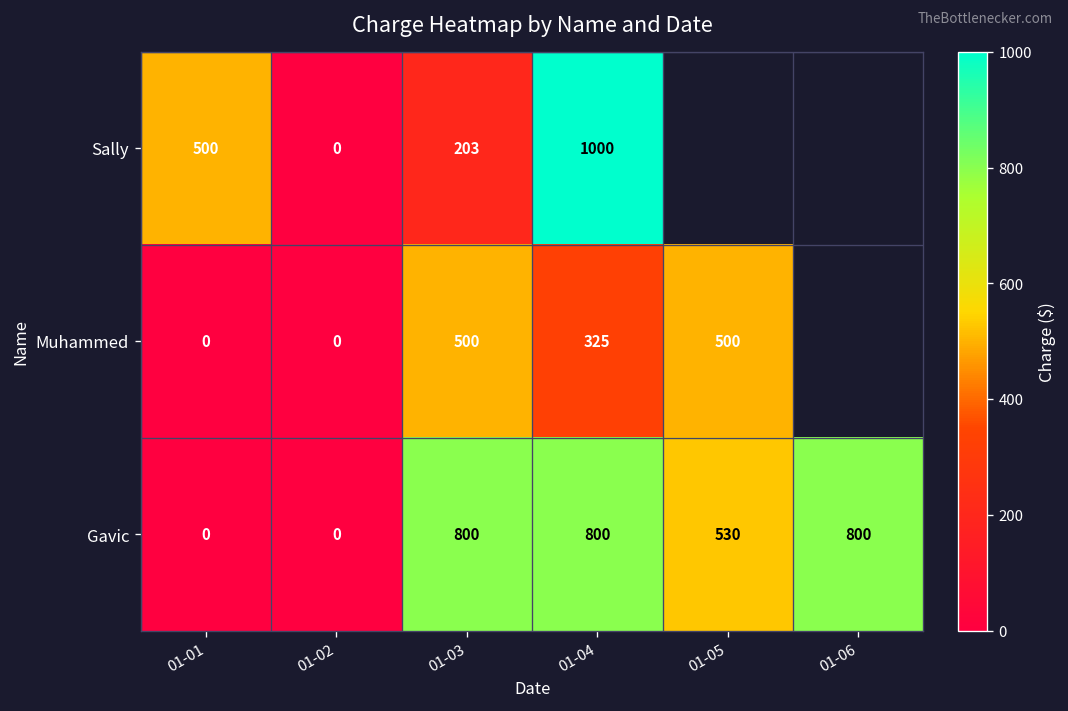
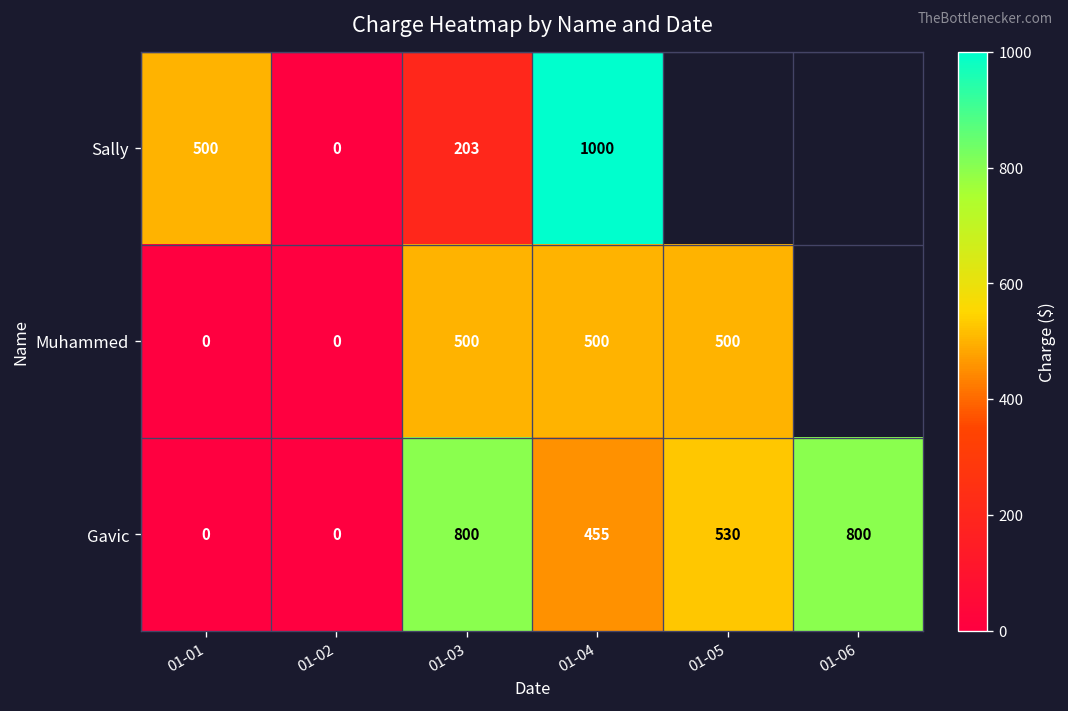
  {
    "Sally": {
      "01-01": 500,
      "01-02": 0,
      "01-03": 203,
      "01-04": 1000
    },
    "Muhammed": {
      "01-01": 0,
      "01-02": 0,
      "01-03": 500,
-     "01-04": 325,
+     "01-04": 500,
      "01-05": 500
    },
    "Gavic": {
      "01-01": 0,
      "01-02": 0,
      "01-03": 800,
-     "01-04": 800,
+     "01-04": 455,
      "01-05": 530,
      "01-06": 800
    }
  }
